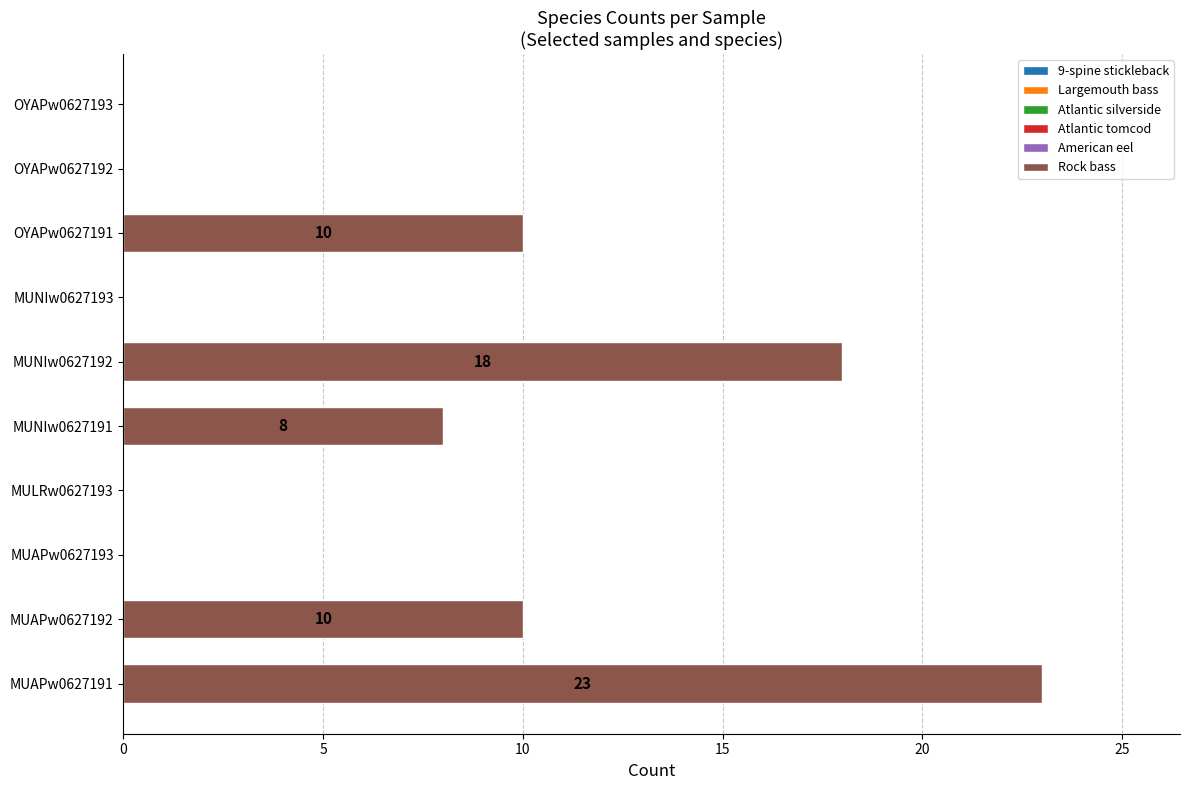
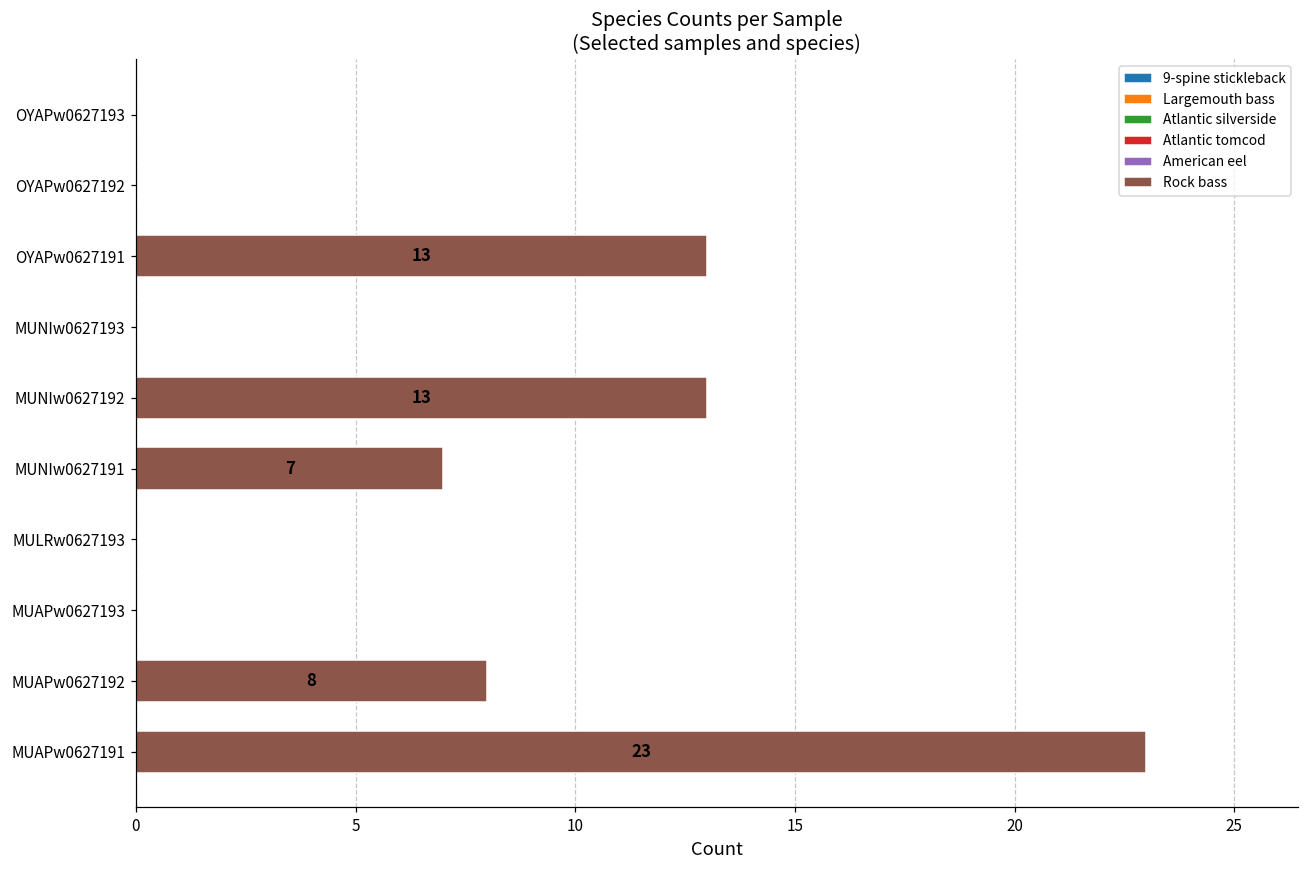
  {
    "American eel": {
      "OYAPw0627193": 0.0,
      "OYAPw0627192": 0.0,
      "OYAPw0627191": 0.0,
      "MUNIw0627193": 0.0,
      "MUNIw0627192": 0.0,
      "MUNIw0627191": 0.0,
      "MULRw0627193": 0.0,
      "MUAPw0627193": 0.0,
      "MUAPw0627192": 0.0,
      "MUAPw0627191": 0.0
    },
    "Rock bass": {
-     "OYAPw0627191": 10,
-     "MUNIw0627192": 18,
-     "MUNIw0627191": 8,
-     "MUAPw0627192": 10,
+     "OYAPw0627191": 13,
+     "MUNIw0627192": 13,
+     "MUNIw0627191": 7,
+     "MUAPw0627192": 8,
      "MUAPw0627191": 23
    }
  }
